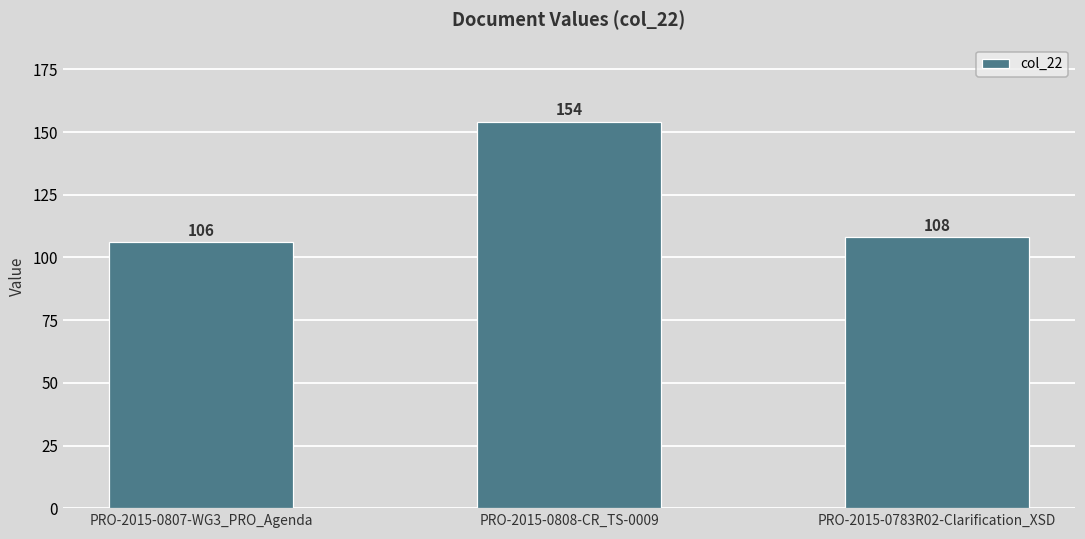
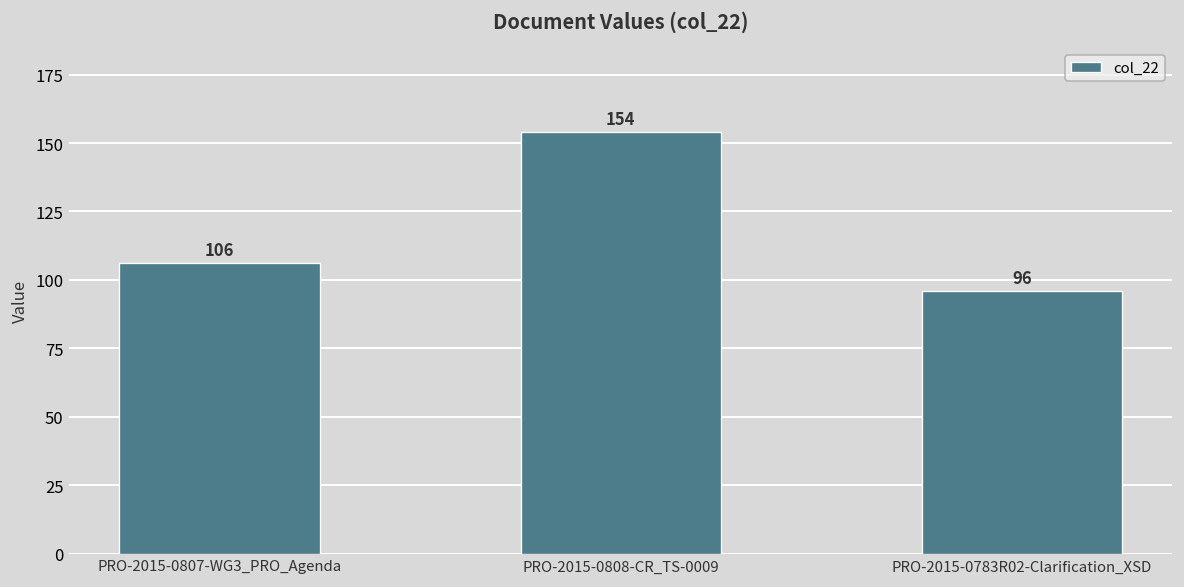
  {
    "PRO-2015-0807-WG3_PRO_Agenda": 106,
    "PRO-2015-0808-CR_TS-0009": 154,
-   "PRO-2015-0783R02-Clarification_XSD": 108
+   "PRO-2015-0783R02-Clarification_XSD": 96
  }
